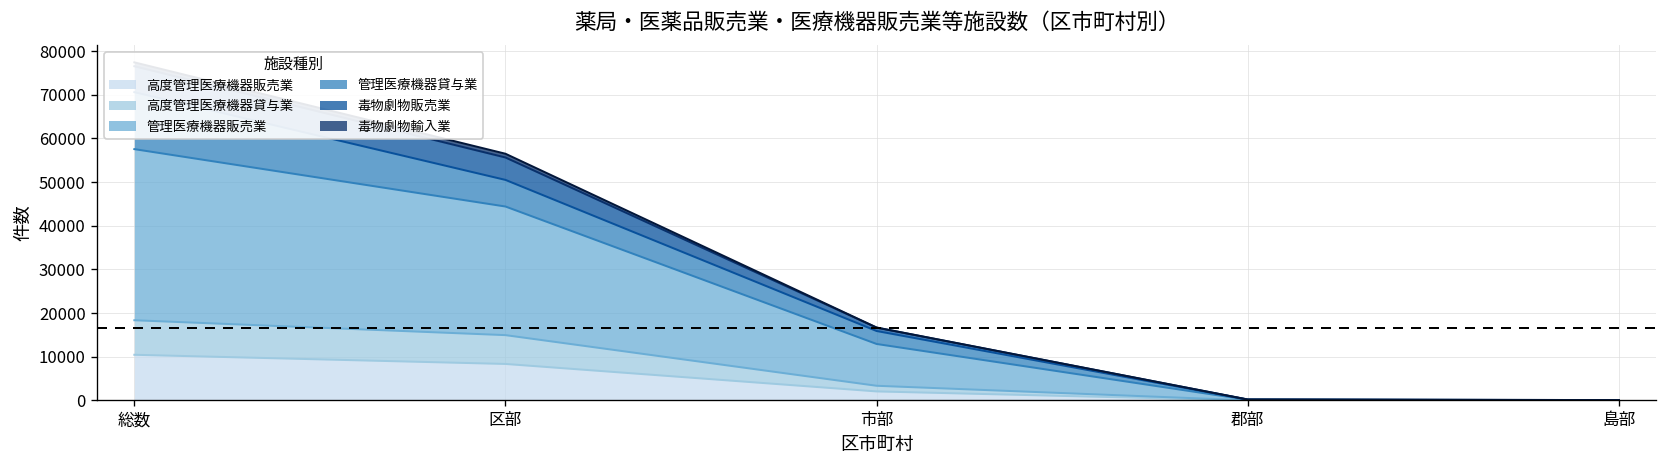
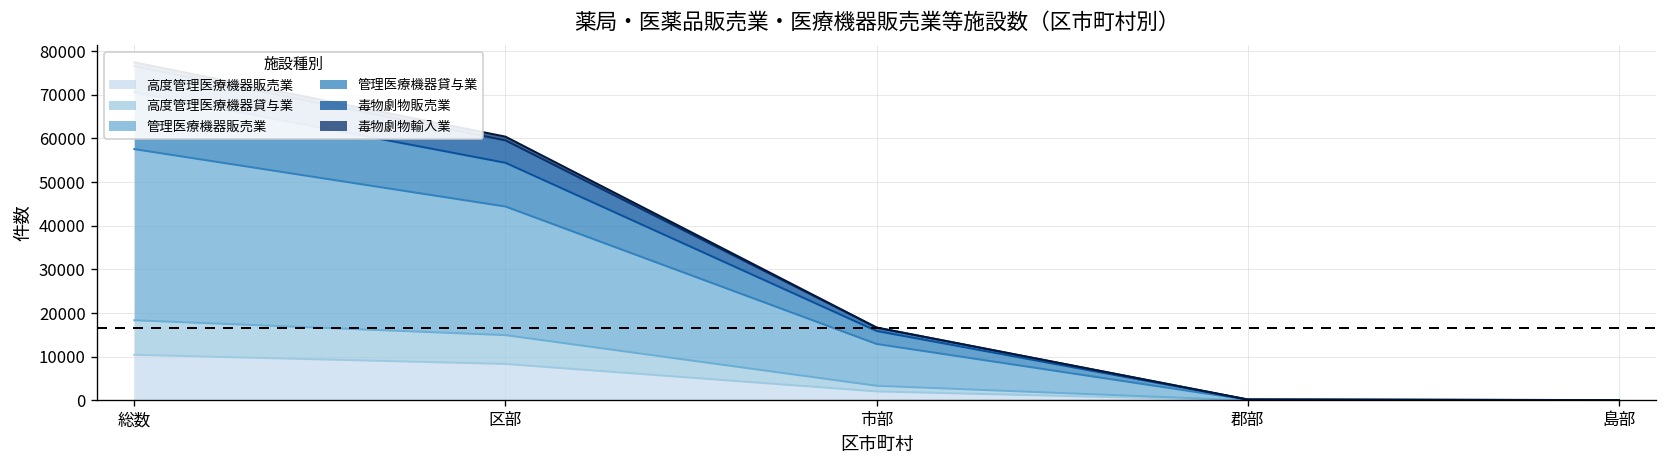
  {
    "管理医療機器貸与業": {
-     "区部": 6000,
+     "区部": 10000,
      "市部": 3000
    }
  }
